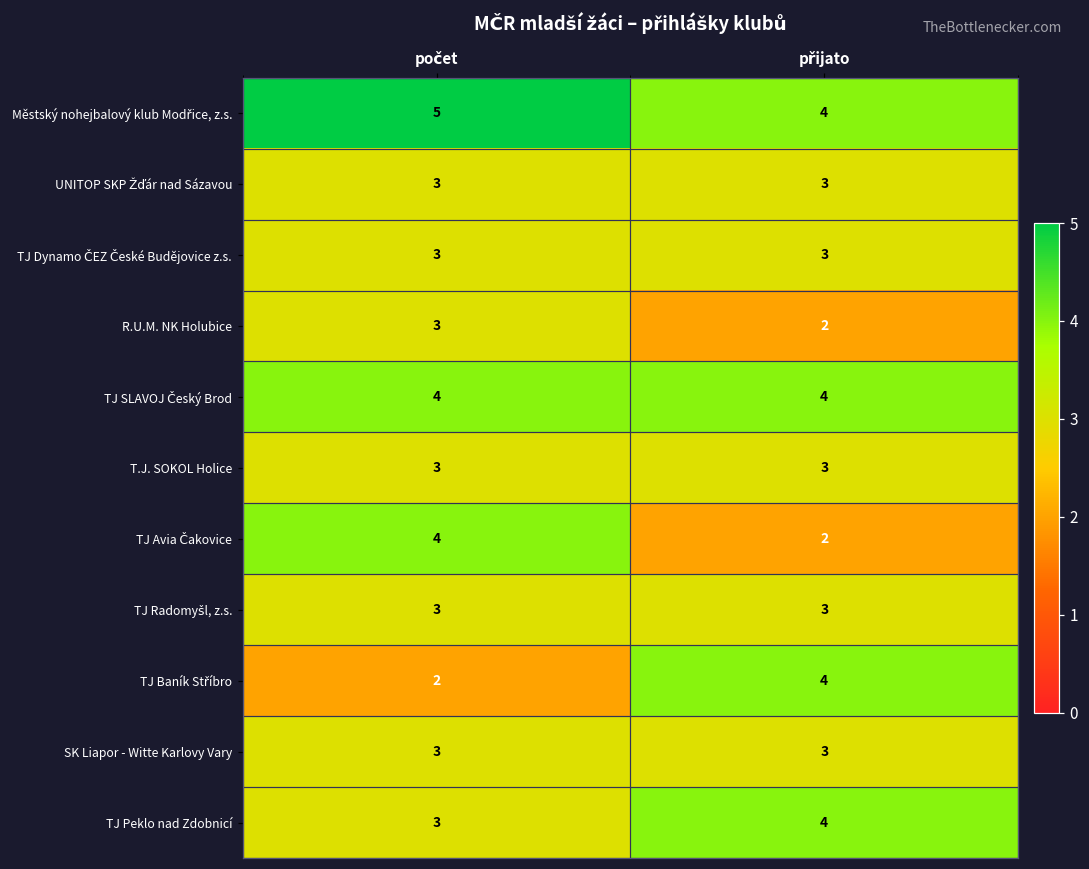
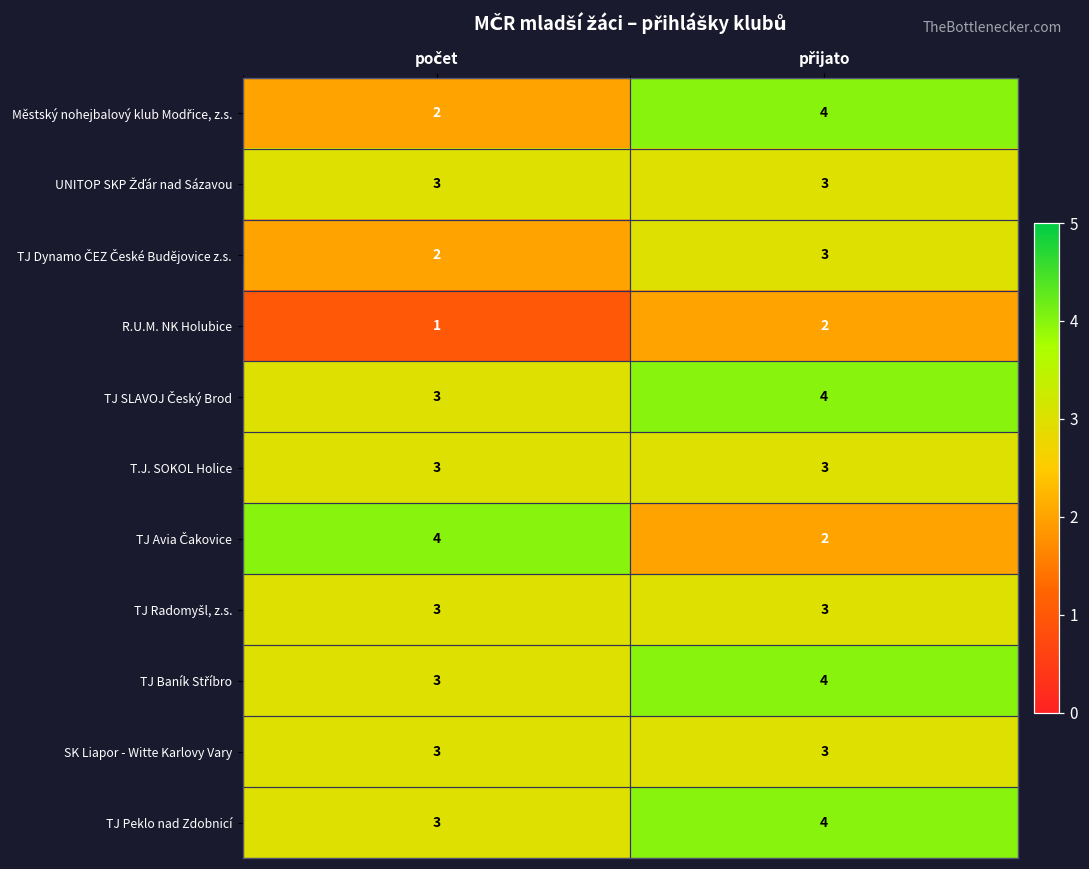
  {
    "Městský nohejbalový klub Modřice, z.s.": {
-     "počet": 5,
+     "počet": 2,
      "přijato": 4
    },
    "UNITOP SKP Žďár nad Sázavou": {
      "počet": 3,
      "přijato": 3
    },
    "TJ Dynamo ČEZ České Budějovice z.s.": {
-     "počet": 3,
+     "počet": 2,
      "přijato": 3
    },
    "R.U.M. NK Holubice": {
-     "počet": 3,
+     "počet": 1,
      "přijato": 2
    },
    "TJ SLAVOJ Český Brod": {
-     "počet": 4,
+     "počet": 3,
      "přijato": 4
    },
    "T.J. SOKOL Holice": {
      "počet": 3,
      "přijato": 3
    },
    "TJ Avia Čakovice": {
      "počet": 4,
      "přijato": 2
    },
    "TJ Radomyšl, z.s.": {
      "počet": 3,
      "přijato": 3
    },
    "TJ Baník Stříbro": {
-     "počet": 2,
+     "počet": 3,
      "přijato": 4
    },
    "SK Liapor - Witte Karlovy Vary": {
      "počet": 3,
      "přijato": 3
    },
    "TJ Peklo nad Zdobnicí": {
      "počet": 3,
      "přijato": 4
    }
  }
